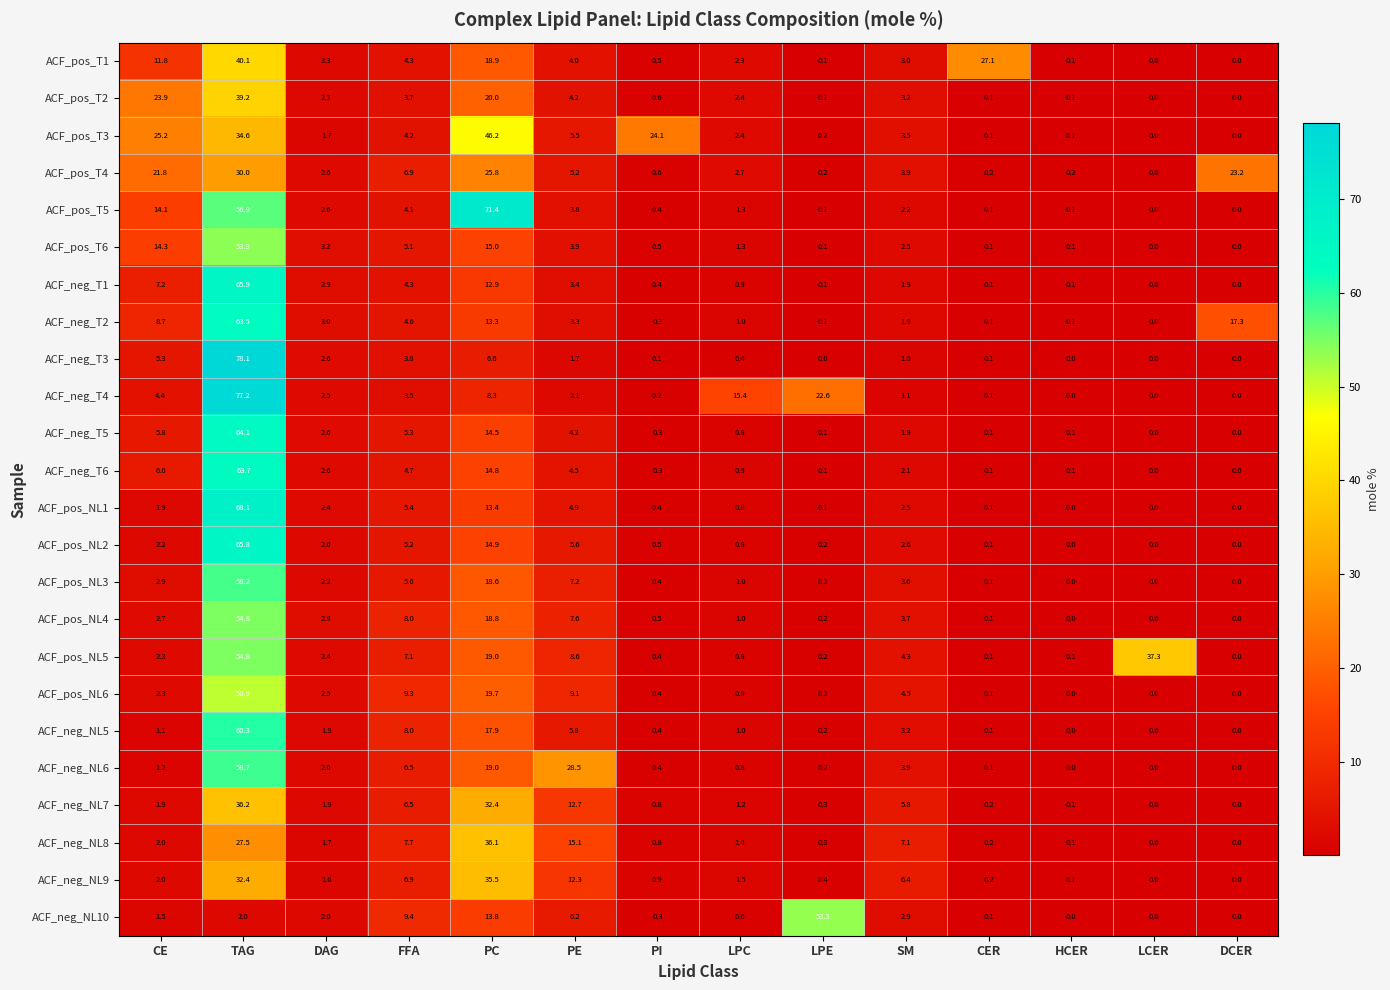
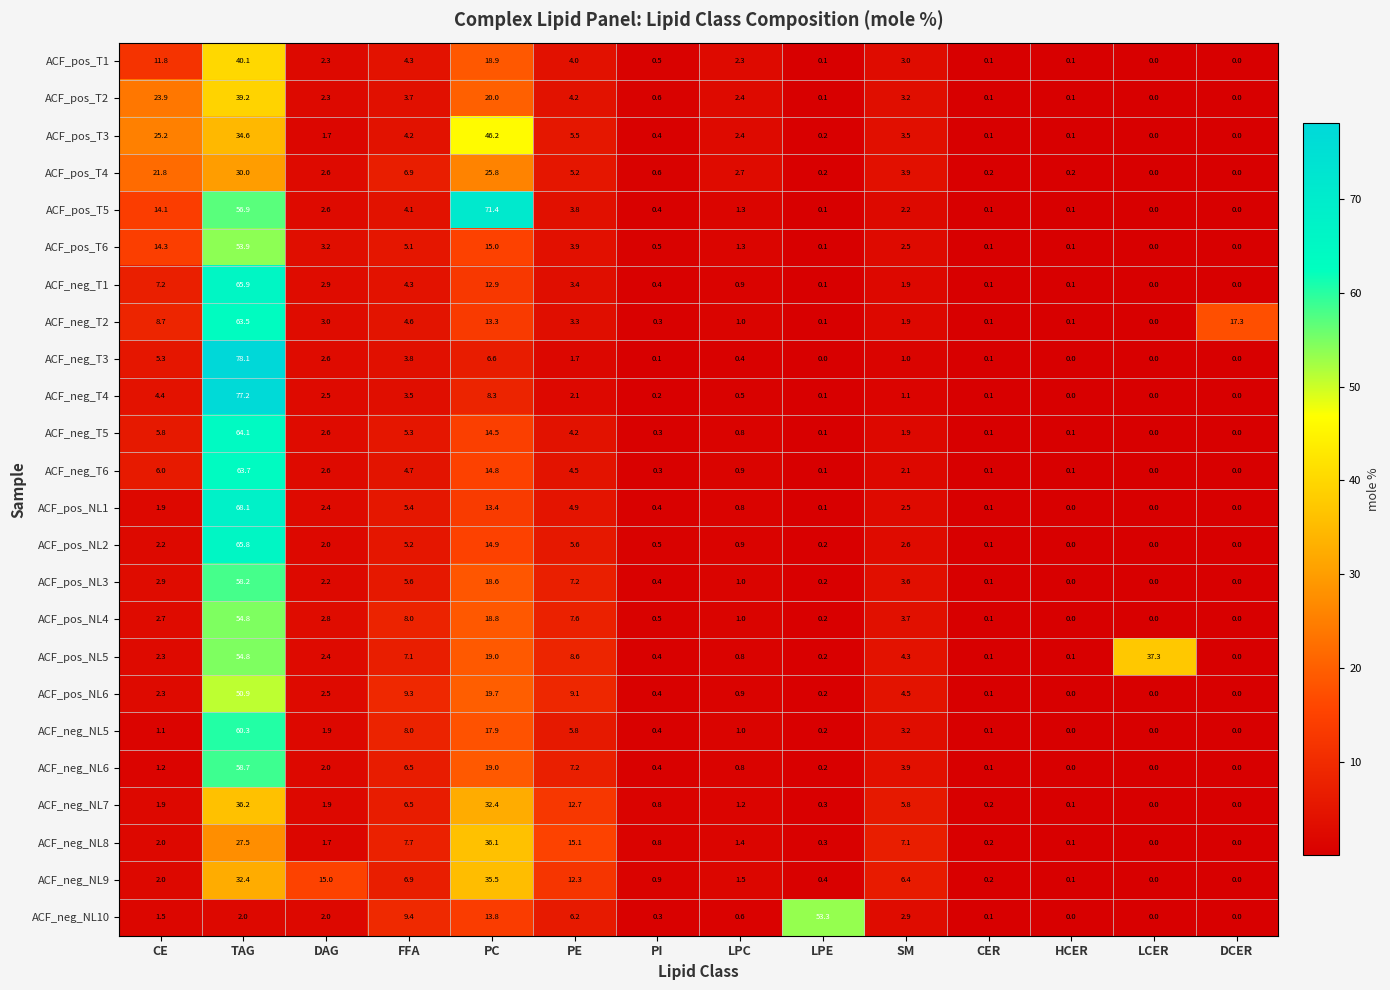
  {
    "ACF_pos_T1": {
      "CE": 11.8,
      "TAG": 40.1,
      "DAG": 2.3,
      "FFA": 4.3,
      "PC": 18.9,
      "PE": 4.0,
      "PI": 0.5,
      "LPC": 2.3,
      "LPE": 0.1,
      "SM": 3.0,
-     "CER": 27.1,
+     "CER": 0.1,
      "HCER": 0.1,
      "LCER": 0.0,
      "DCER": 0.0
    },
    "ACF_pos_T3": {
      "CE": 25.2,
      "TAG": 34.6,
      "DAG": 1.7,
      "FFA": 4.2,
      "PC": 46.2,
      "PE": 5.5,
-     "PI": 24.1,
+     "PI": 0.4,
      "LPC": 2.4,
      "LPE": 0.2,
      "SM": 3.5,
      "CER": 0.1,
      "HCER": 0.1,
      "LCER": 0.0,
      "DCER": 0.0
    },
    "ACF_pos_T4": {
      "CE": 21.8,
      "TAG": 30.0,
      "DAG": 2.6,
      "FFA": 6.9,
      "PC": 25.8,
      "PE": 5.2,
      "PI": 0.6,
      "LPC": 2.7,
      "LPE": 0.2,
      "SM": 3.9,
      "CER": 0.2,
      "HCER": 0.2,
      "LCER": 0.0,
-     "DCER": 23.2
+     "DCER": 0.0
    },
    "ACF_neg_T4": {
      "CE": 4.4,
      "TAG": 77.2,
      "DAG": 2.5,
      "FFA": 3.5,
      "PC": 8.3,
      "PE": 2.1,
      "PI": 0.2,
-     "LPC": 15.4,
-     "LPE": 22.6,
+     "LPC": 0.5,
+     "LPE": 0.1,
      "SM": 1.1,
      "CER": 0.1,
      "HCER": 0.0,
      "LCER": 0.0,
      "DCER": 0.0
    },
    "ACF_neg_NL6": {
      "CE": 1.2,
      "TAG": 58.7,
      "DAG": 2.0,
      "FFA": 6.5,
      "PC": 19.0,
-     "PE": 28.5,
+     "PE": 7.2,
      "PI": 0.4,
      "LPC": 0.8,
      "LPE": 0.2,
      "SM": 3.9,
      "CER": 0.1,
      "HCER": 0.0,
      "LCER": 0.0,
      "DCER": 0.0
    },
    "ACF_neg_NL9": {
      "CE": 2.0,
      "TAG": 32.4,
-     "DAG": 1.6,
+     "DAG": 15.0,
      "FFA": 6.9,
      "PC": 35.5,
      "PE": 12.3,
      "PI": 0.9,
      "LPC": 1.5,
      "LPE": 0.4,
      "SM": 6.4,
      "CER": 0.2,
      "HCER": 0.1,
      "LCER": 0.0,
      "DCER": 0.0
    }
  }
